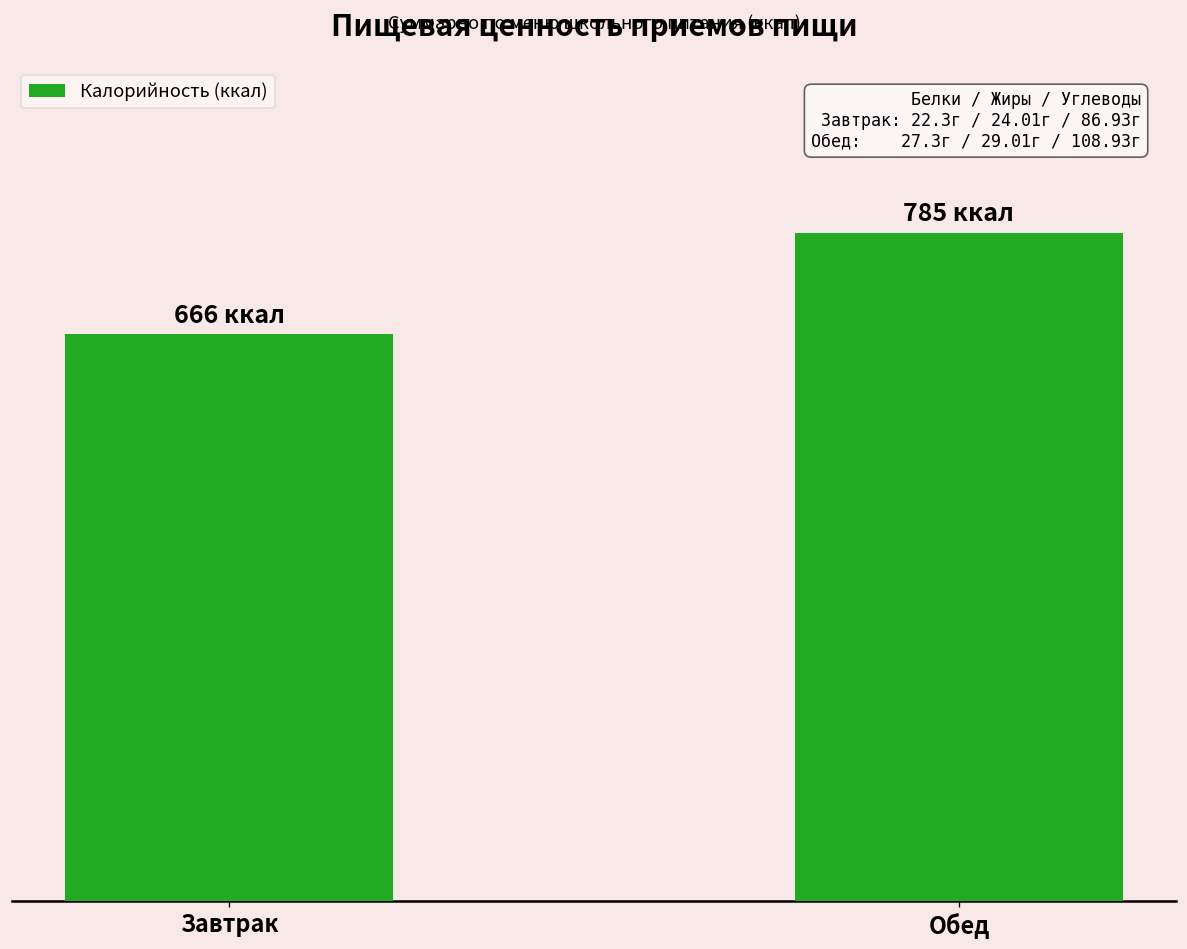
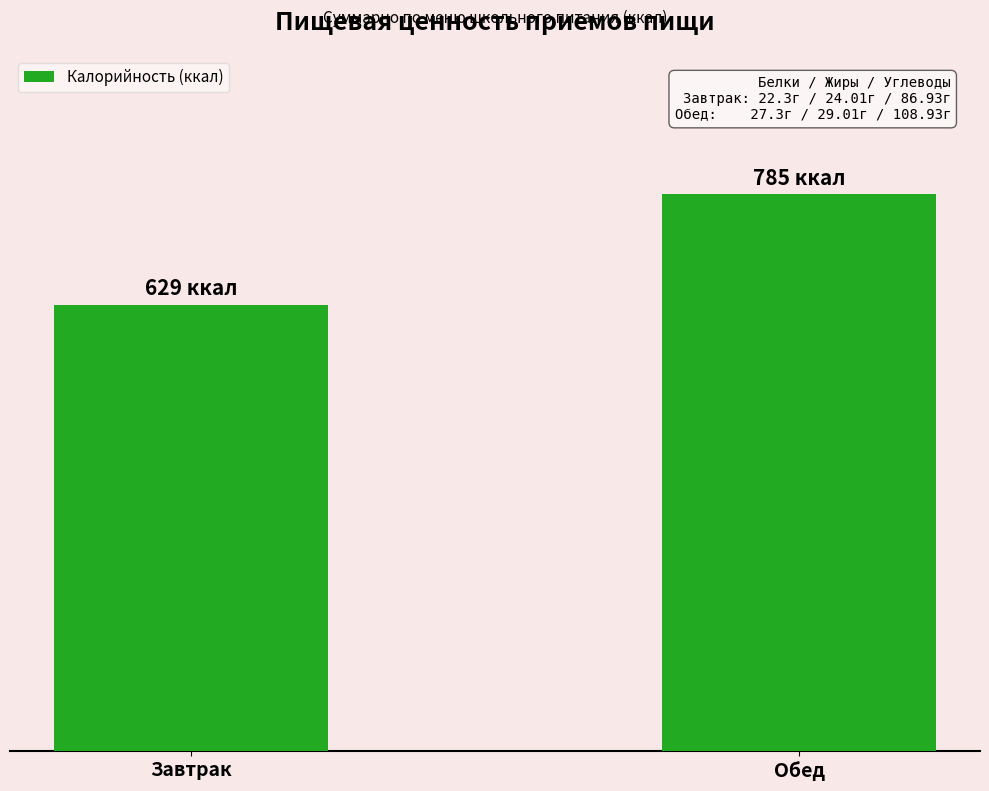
  {
-   "Завтрак": 666,
+   "Завтрак": 629,
    "Обед": 785
  }
